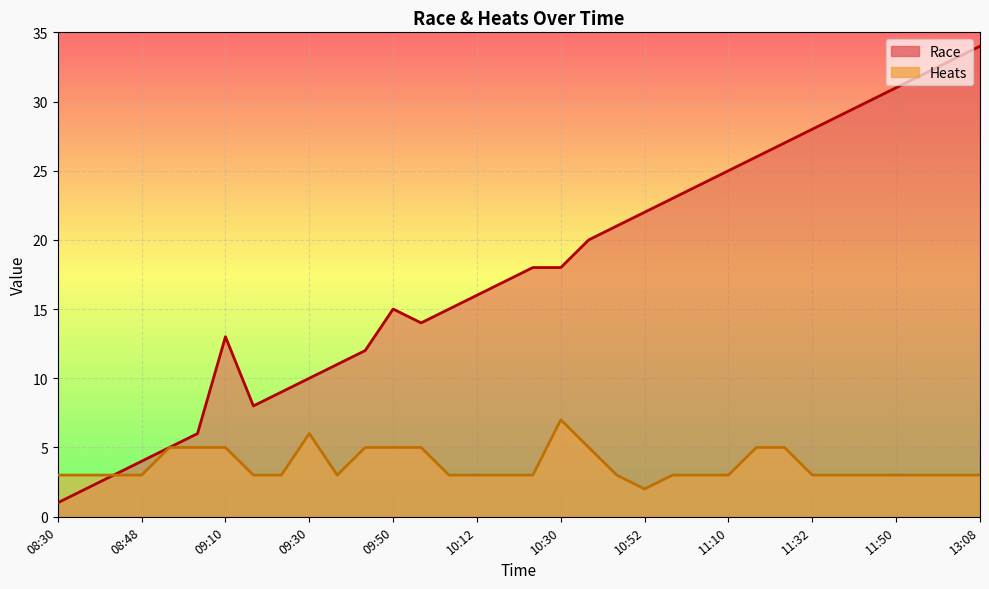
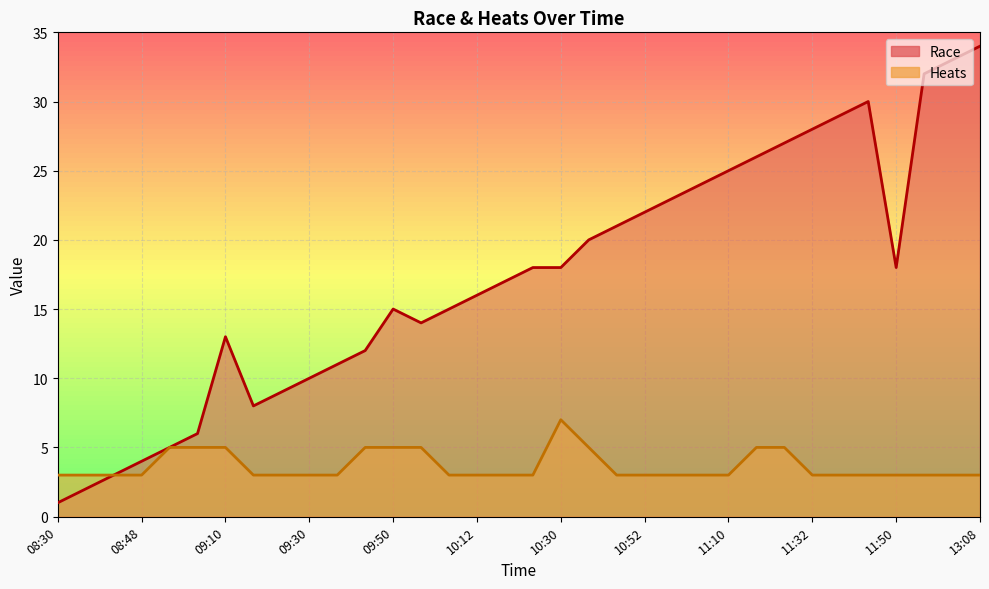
  {
    "Race": {
      "08:30": 1,
      "08:48": 4,
      "09:10": 13,
      "09:30": 10,
      "09:50": 15,
      "10:12": 16,
      "10:30": 18,
      "10:52": 22,
      "11:10": 25,
      "11:32": 28,
-     "11:50": 31,
+     "11:50": 18,
      "13:08": 34
    },
    "Heats": {
      "08:30": 3,
      "08:48": 3,
      "09:10": 5,
-     "09:30": 6,
+     "09:30": 3,
      "09:50": 5,
      "10:12": 3,
      "10:30": 7,
-     "10:52": 2,
+     "10:52": 3,
      "11:10": 3,
      "11:32": 3,
      "11:50": 3,
      "13:08": 3
    }
  }
